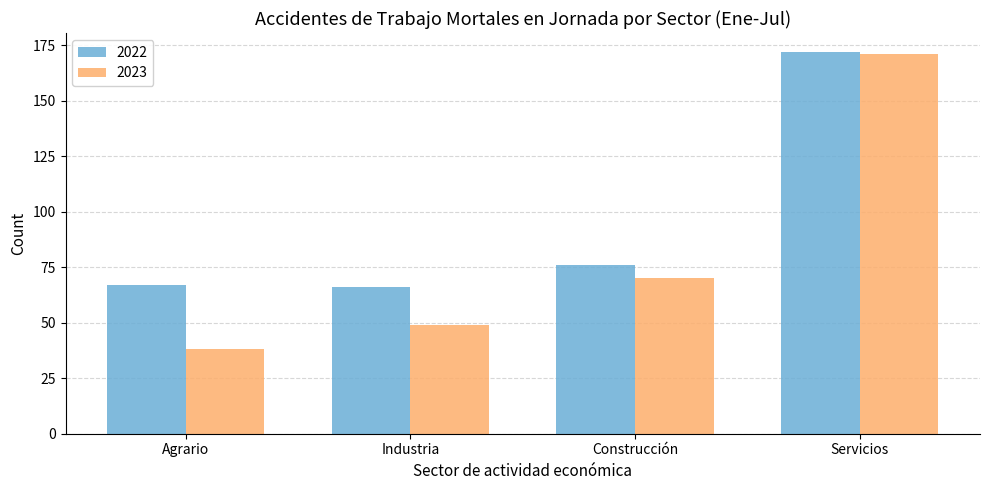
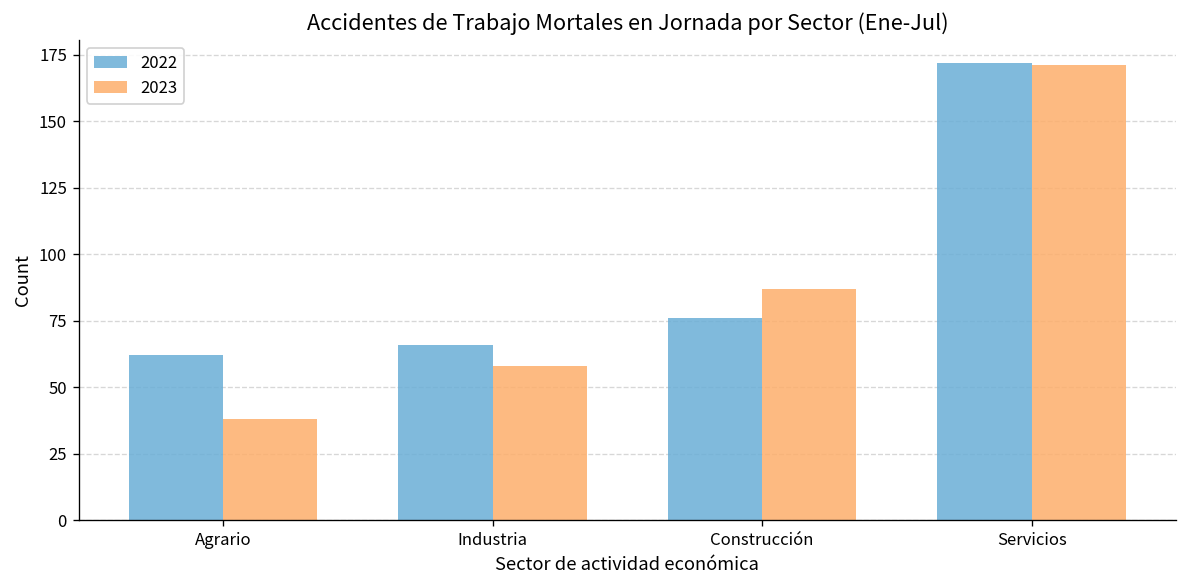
  {
    "2022": {
-     "Agrario": 67,
+     "Agrario": 62,
      "Industria": 66,
      "Construcción": 76,
      "Servicios": 172
    },
    "2023": {
      "Agrario": 38,
-     "Industria": 49,
-     "Construcción": 70,
+     "Industria": 58,
+     "Construcción": 87,
      "Servicios": 171
    }
  }
